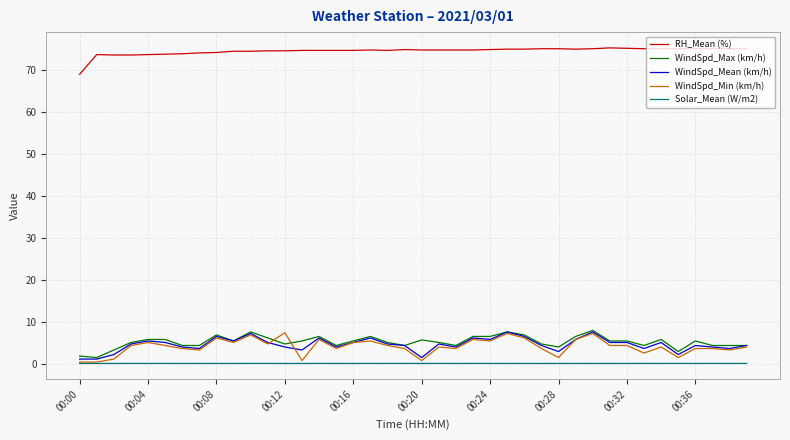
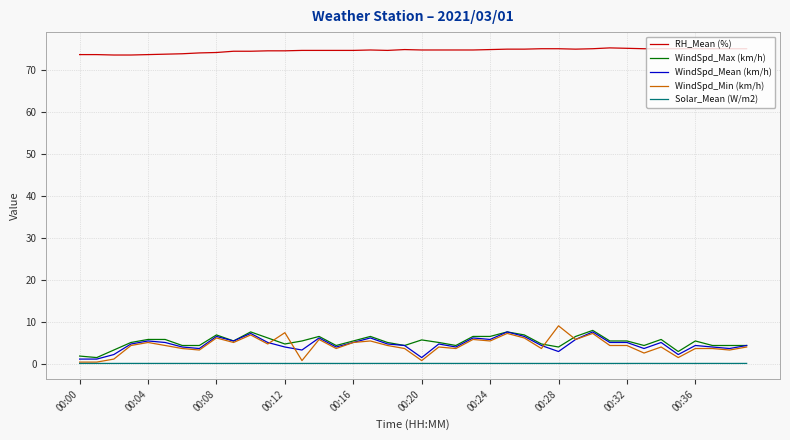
  {
    "RH_Mean (%)": {
-     "00:00": 69,
+     "00:00": 74,
      "00:04": 74,
      "00:08": 74,
      "00:12": 75,
      "00:16": 75,
      "00:20": 75,
      "00:24": 75,
      "00:28": 75,
      "00:32": 75
    },
    "WindSpd_Max (km/h)": {
      "00:00": 2,
      "00:12": 5,
      "00:20": 6,
      "00:24": 6,
      "00:28": 4,
      "00:36": 5
    },
    "WindSpd_Mean (km/h)": {
      "00:00": 1,
      "00:12": 4,
      "00:20": 1,
      "00:28": 3,
      "00:36": 4
    },
    "WindSpd_Min (km/h)": {
      "00:12": 7,
      "00:20": 1,
-     "00:28": 1,
+     "00:28": 9,
      "00:32": 4,
      "00:36": 4
    },
    "Solar_Mean (W/m2)": {
      "00:04": 0,
      "00:08": 0,
      "00:12": 0,
      "00:16": 0,
      "00:20": 0,
      "00:24": 0,
      "00:28": 0,
      "00:32": 0,
      "00:36": 0
    }
  }
